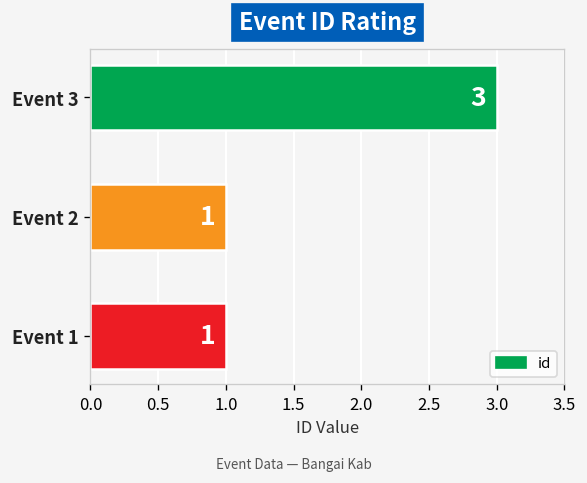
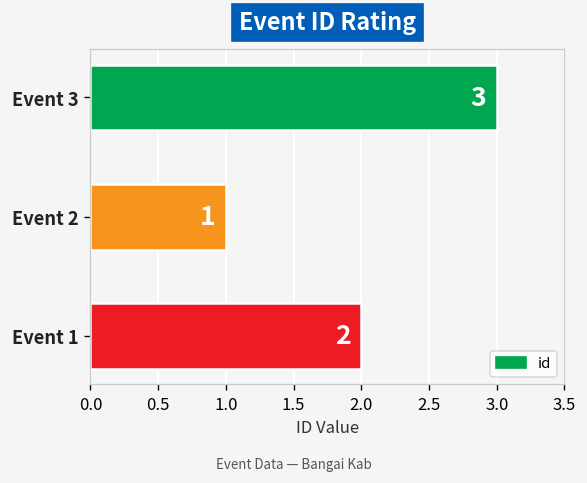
  {
    "Event 3": 3,
    "Event 2": 1,
-   "Event 1": 1
+   "Event 1": 2
  }
